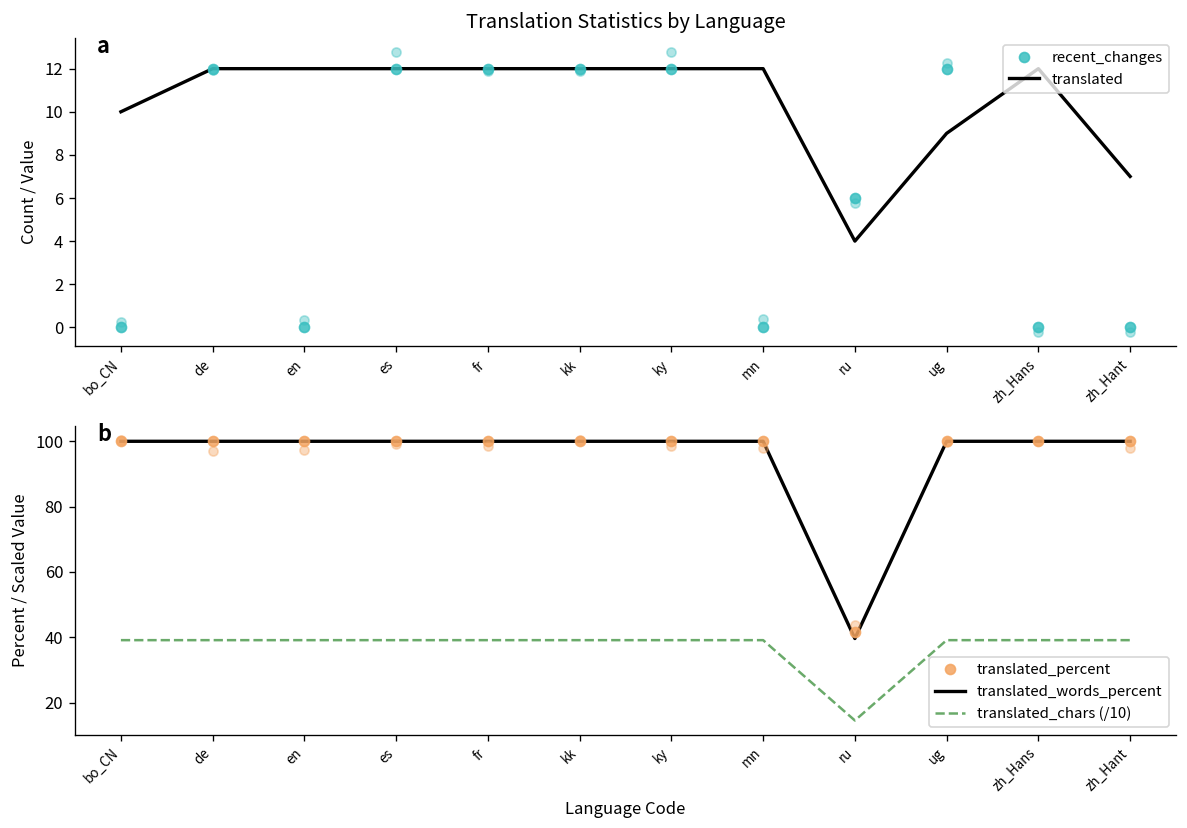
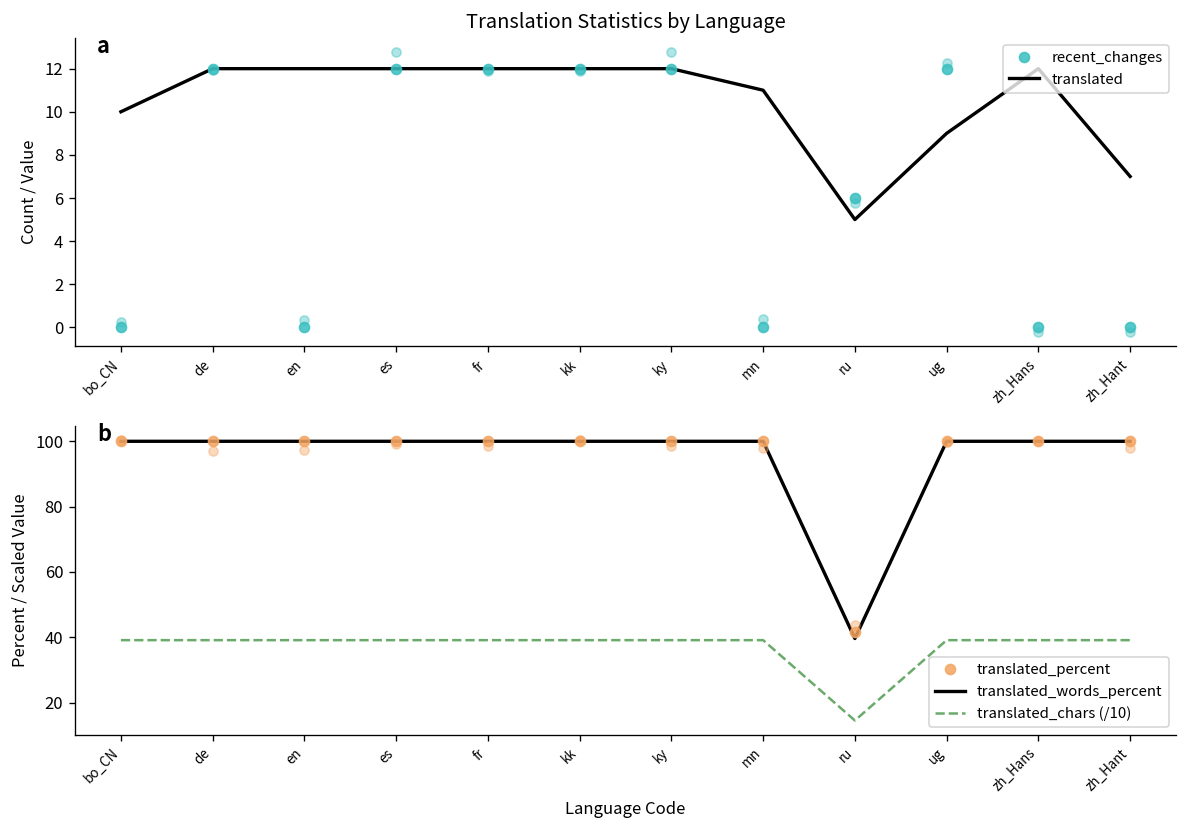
  {
    "Translation Statistics by Language": {
      "translated": {
        "bo_CN": 10,
        "en": 12,
-       "mn": 12,
-       "ru": 4,
+       "mn": 11,
+       "ru": 5,
        "ug": 9,
        "zh_Hant": 7
      }
    }
  }
